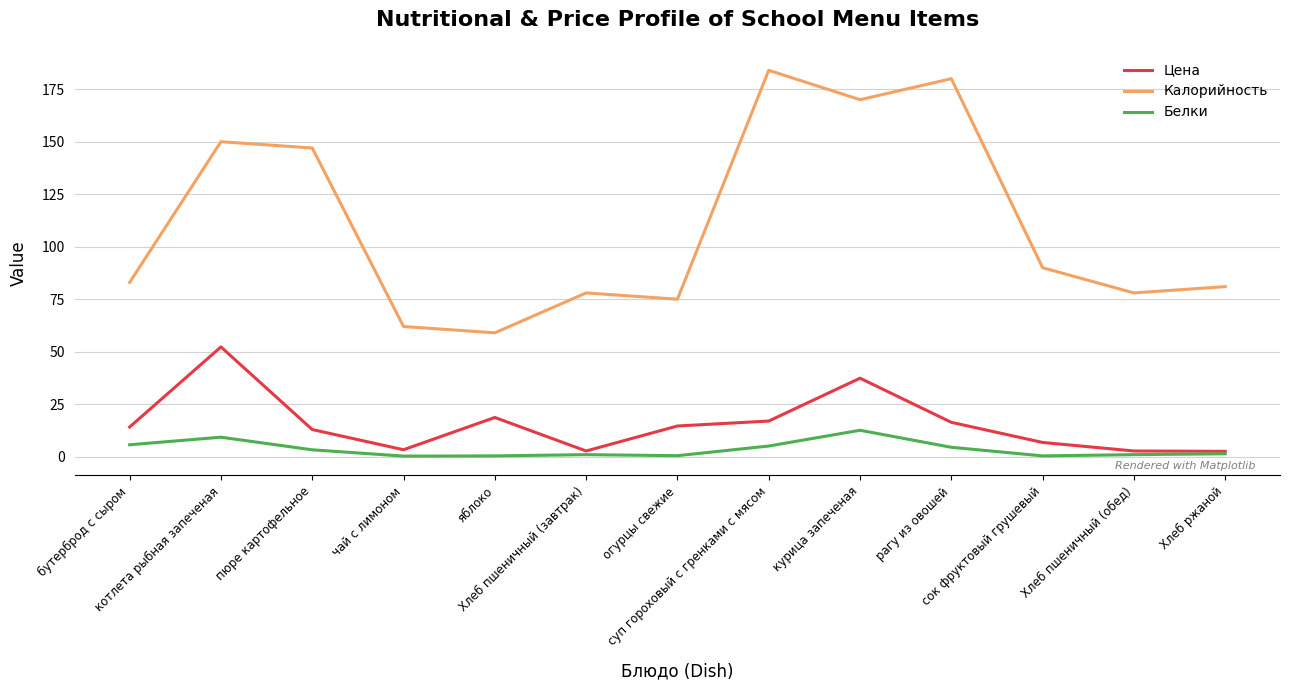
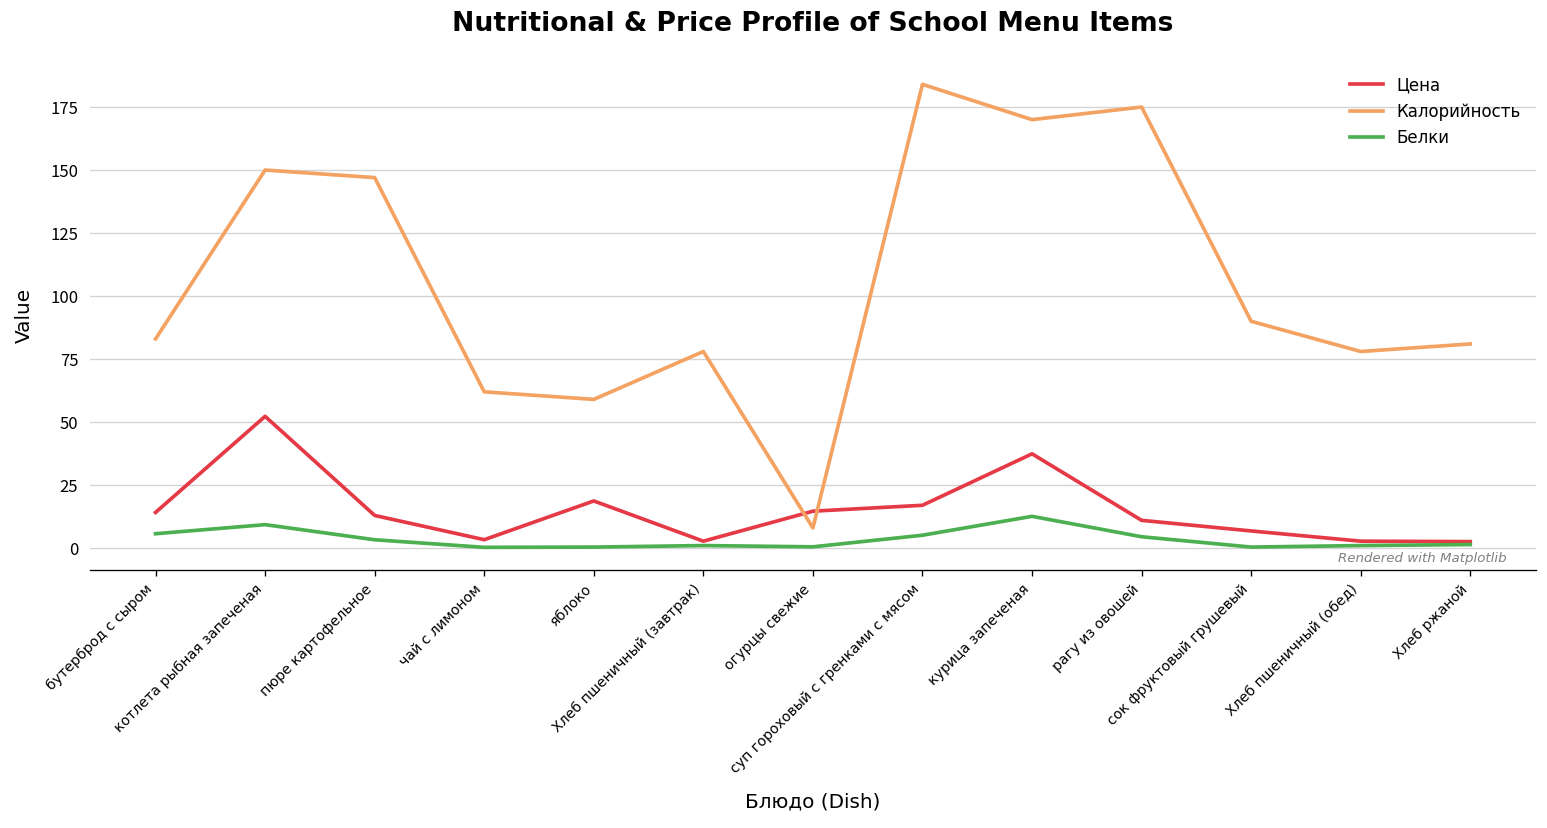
  {
    "Цена": {
      "бутерброд с сыром": 14,
      "котлета рыбная запеченая": 52,
      "пюре картофельное": 13,
      "чай с лимоном": 3,
      "яблоко": 19,
      "Хлеб пшеничный (завтрак)": 3,
      "огурцы свежие": 15,
      "суп гороховый с гренками с мясом": 17,
      "курица запеченая": 37,
-     "рагу из овошей": 16,
+     "рагу из овошей": 11,
      "сок фруктовый грушевый": 7,
      "Хлеб пшеничный (обед)": 3
    },
    "Калорийность": {
      "бутерброд с сыром": 83,
      "котлета рыбная запеченая": 150,
      "пюре картофельное": 147,
      "чай с лимоном": 62,
      "яблоко": 59,
      "Хлеб пшеничный (завтрак)": 78,
-     "огурцы свежие": 75,
+     "огурцы свежие": 8,
      "суп гороховый с гренками с мясом": 184,
      "курица запеченая": 170,
-     "рагу из овошей": 180,
+     "рагу из овошей": 175,
      "сок фруктовый грушевый": 90,
      "Хлеб пшеничный (обед)": 78,
      "Хлеб ржаной": 81
    },
    "Белки": {
      "бутерброд с сыром": 6,
      "котлета рыбная запеченая": 9,
      "пюре картофельное": 3,
      "чай с лимоном": 0,
      "яблоко": 0,
      "Хлеб пшеничный (завтрак)": 1,
      "огурцы свежие": 1,
      "суп гороховый с гренками с мясом": 5,
      "курица запеченая": 13,
      "рагу из овошей": 5,
      "сок фруктовый грушевый": 0,
      "Хлеб пшеничный (обед)": 1
    }
  }
